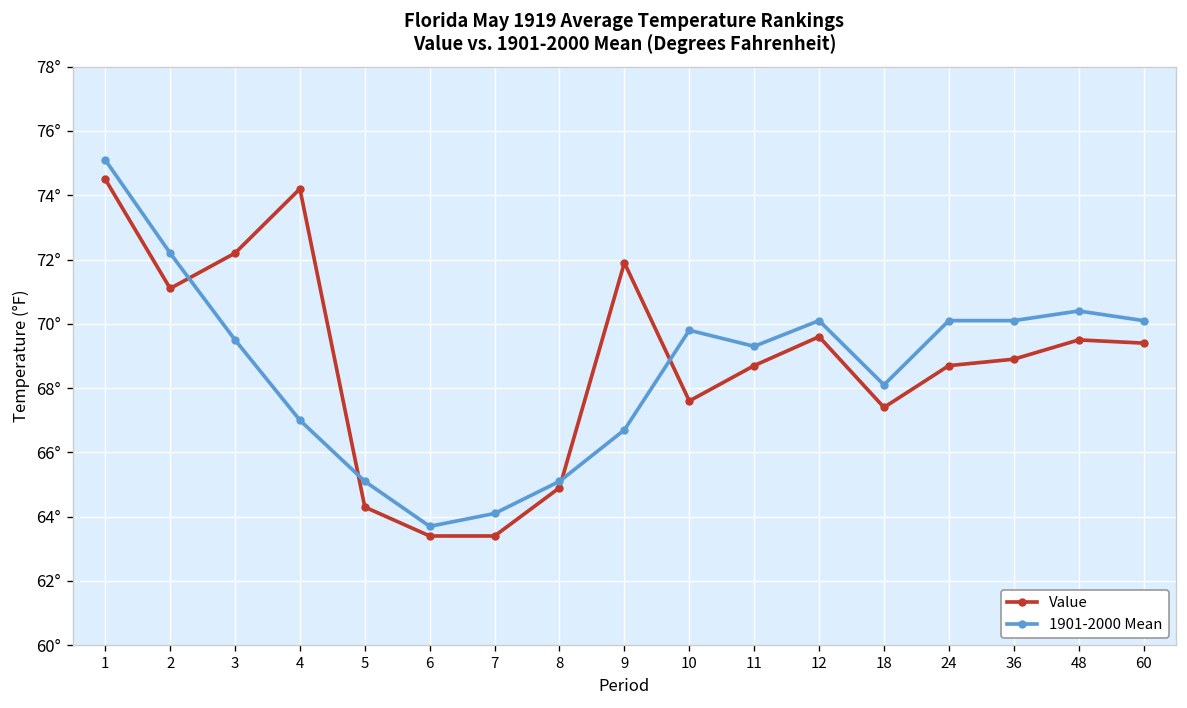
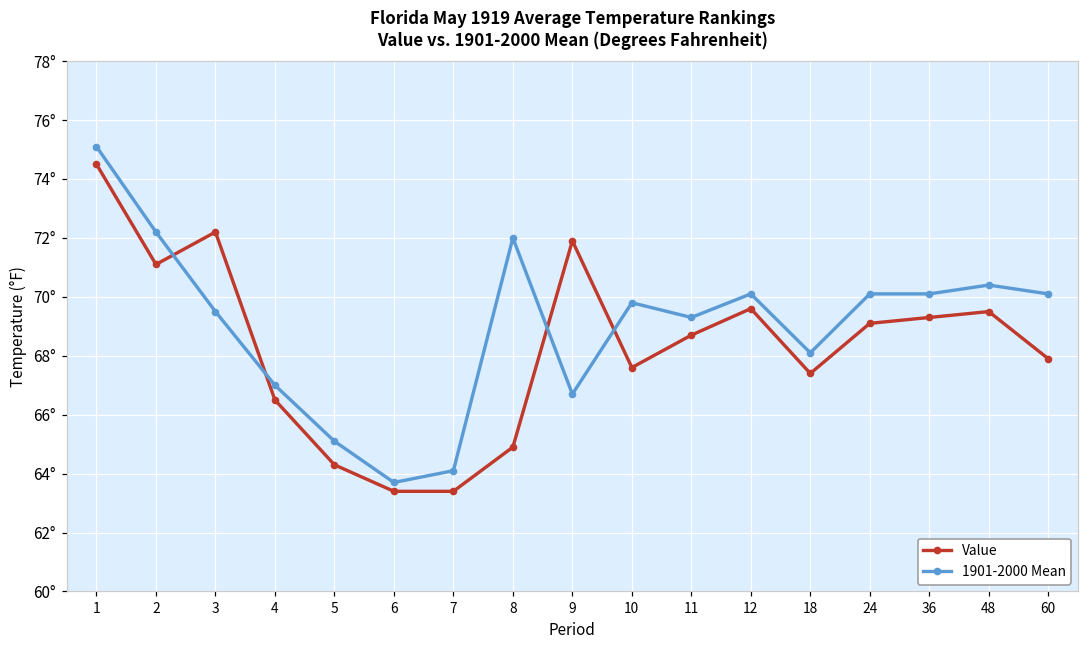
  {
    "Value": {
      "1": "74.5°",
      "2": "71.1°",
      "3": "72.2°",
-     "4": "74.2°",
+     "4": "66.5°",
      "5": "64.3°",
      "6": "63.4°",
      "7": "63.4°",
      "8": "64.9°",
      "9": "71.9°",
      "10": "67.6°",
      "11": "68.7°",
      "12": "69.6°",
      "18": "67.4°",
-     "24": "68.7°",
-     "36": "68.9°",
+     "24": "69.1°",
+     "36": "69.3°",
      "48": "69.5°",
-     "60": "69.4°"
+     "60": "67.9°"
    },
    "1901-2000 Mean": {
      "1": "75.1°",
      "2": "72.2°",
      "3": "69.5°",
      "4": "67.0°",
      "5": "65.1°",
      "6": "63.7°",
      "7": "64.1°",
-     "8": "65.1°",
+     "8": "72.0°",
      "9": "66.7°",
      "10": "69.8°",
      "11": "69.3°",
      "12": "70.1°",
      "18": "68.1°",
      "24": "70.1°",
      "36": "70.1°",
      "48": "70.4°",
      "60": "70.1°"
    }
  }
